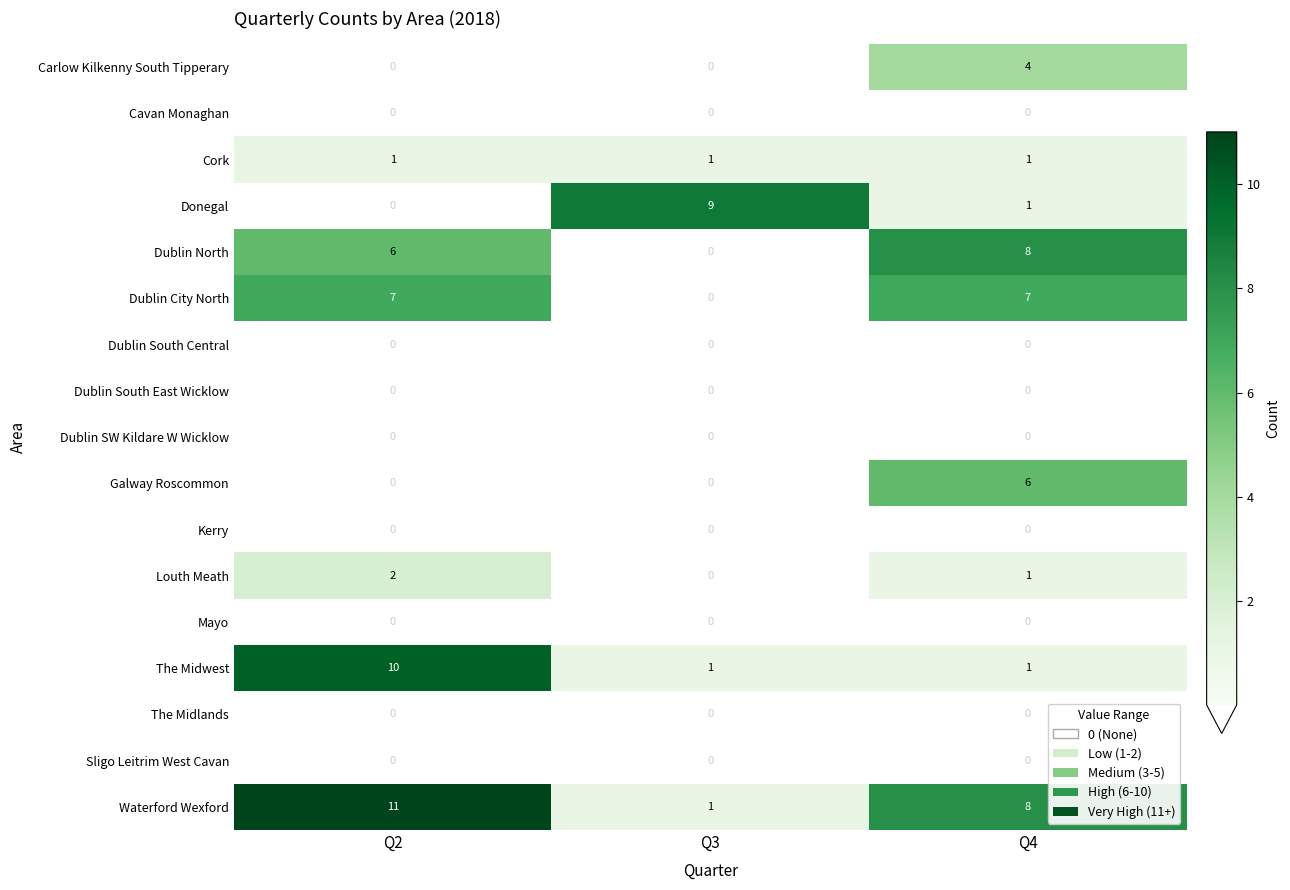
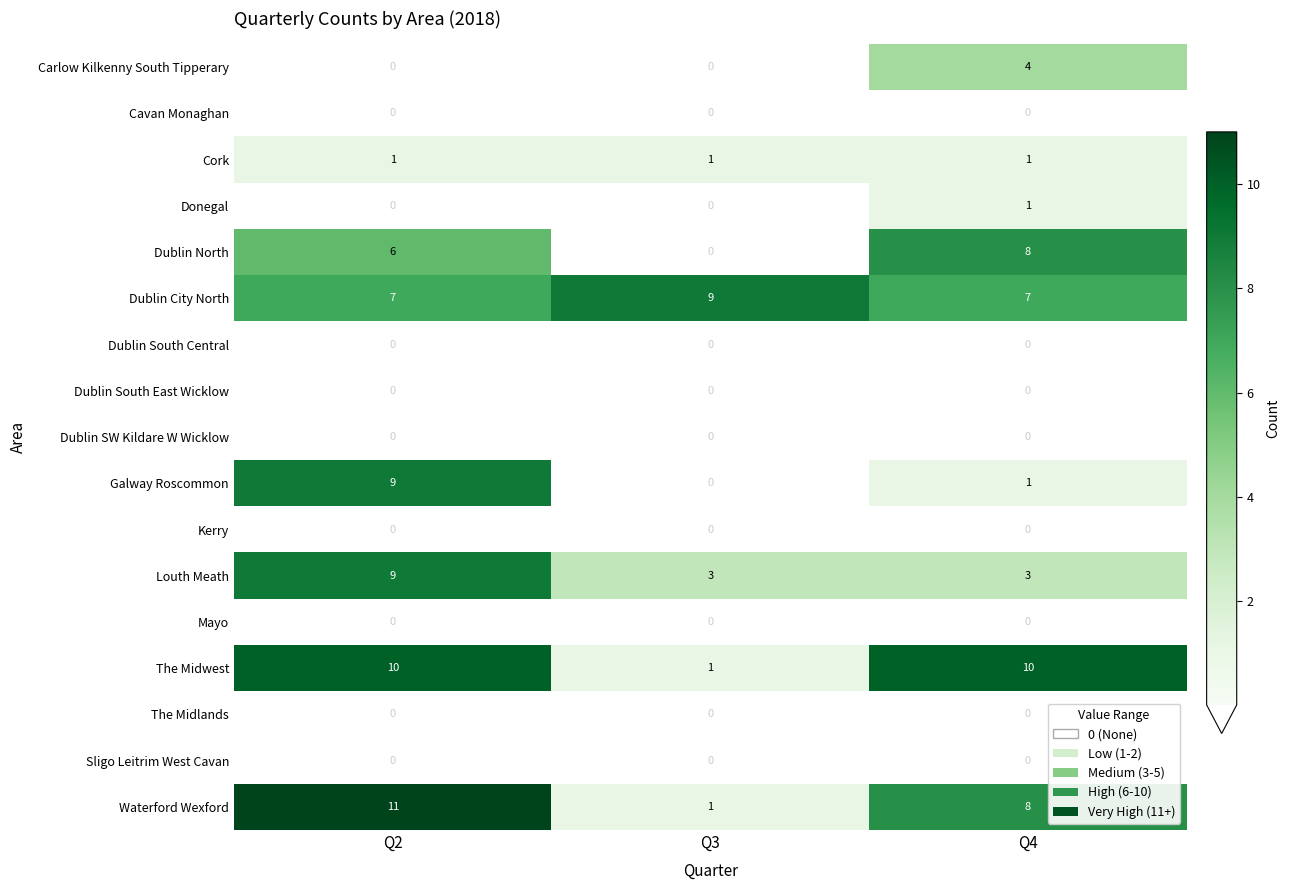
  {
    "Carlow Kilkenny South Tipperary": {
      "Q2": 0,
      "Q3": 0,
      "Q4": 4
    },
    "Cavan Monaghan": {
      "Q2": 0,
      "Q3": 0,
      "Q4": 0
    },
    "Cork": {
      "Q2": 1,
      "Q3": 1,
      "Q4": 1
    },
    "Donegal": {
      "Q2": 0,
-     "Q3": 9,
+     "Q3": 0,
      "Q4": 1
    },
    "Dublin North": {
      "Q2": 6,
      "Q3": 0,
      "Q4": 8
    },
    "Dublin City North": {
      "Q2": 7,
-     "Q3": 0,
+     "Q3": 9,
      "Q4": 7
    },
    "Dublin South Central": {
      "Q2": 0,
      "Q3": 0,
      "Q4": 0
    },
    "Dublin South East Wicklow": {
      "Q2": 0,
      "Q3": 0,
      "Q4": 0
    },
    "Dublin SW Kildare W Wicklow": {
      "Q2": 0,
      "Q3": 0,
      "Q4": 0
    },
    "Galway Roscommon": {
-     "Q2": 0,
+     "Q2": 9,
      "Q3": 0,
-     "Q4": 6
+     "Q4": 1
    },
    "Kerry": {
      "Q2": 0,
      "Q3": 0,
      "Q4": 0
    },
    "Louth Meath": {
-     "Q2": 2,
-     "Q3": 0,
-     "Q4": 1
+     "Q2": 9,
+     "Q3": 3,
+     "Q4": 3
    },
    "Mayo": {
      "Q2": 0,
      "Q3": 0,
      "Q4": 0
    },
    "The Midwest": {
      "Q2": 10,
      "Q3": 1,
-     "Q4": 1
+     "Q4": 10
    },
    "The Midlands": {
      "Q2": 0,
      "Q3": 0,
      "Q4": 0
    },
    "Sligo Leitrim West Cavan": {
      "Q2": 0,
      "Q3": 0,
      "Q4": 0
    },
    "Waterford Wexford": {
      "Q2": 11,
      "Q3": 1,
      "Q4": 8
    }
  }
